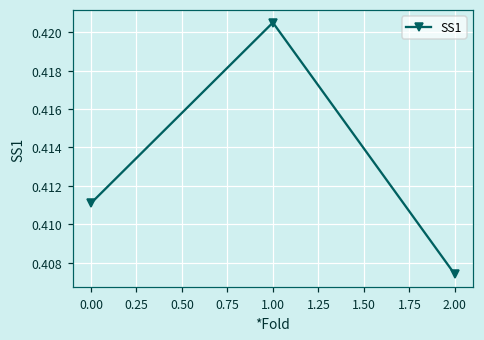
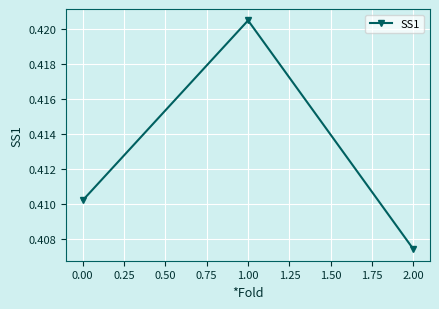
  {
-   "0.00": 0.4111,
+   "0.00": 0.4102,
    "1.00": 0.4205,
    "2.00": 0.4074
  }
